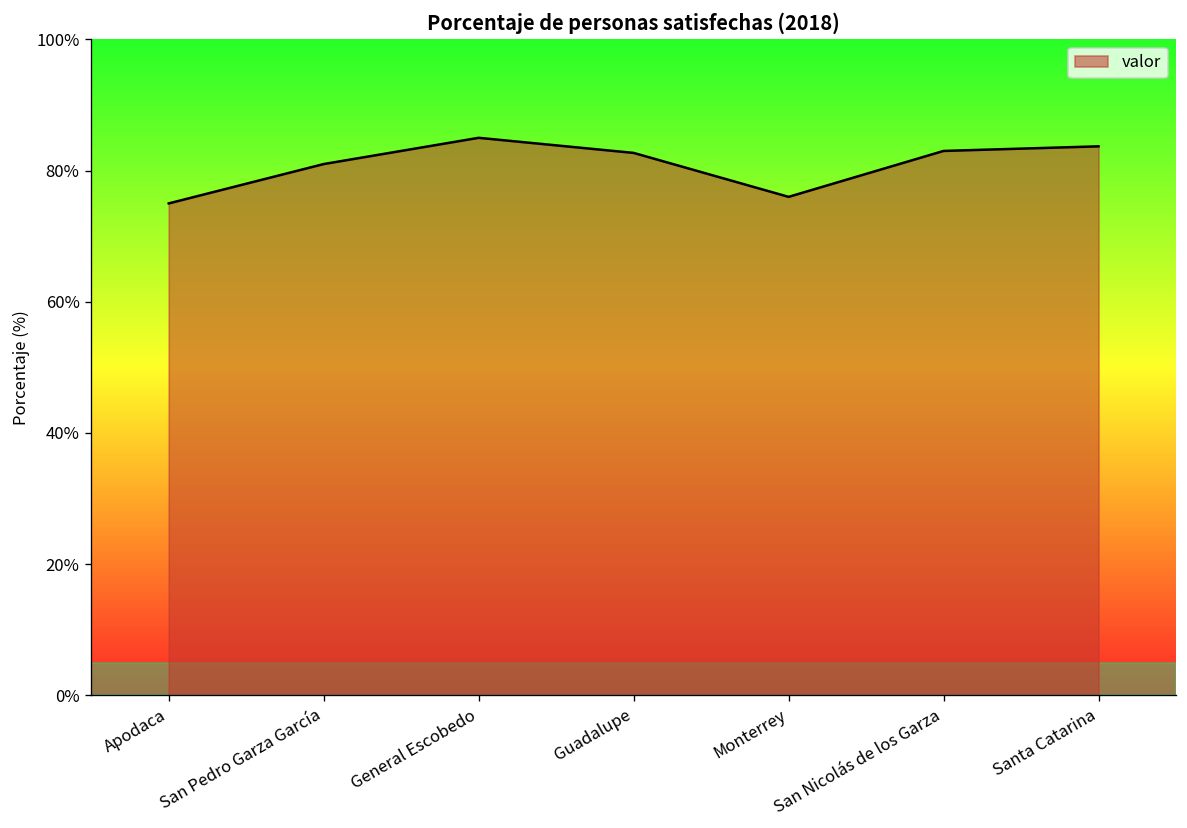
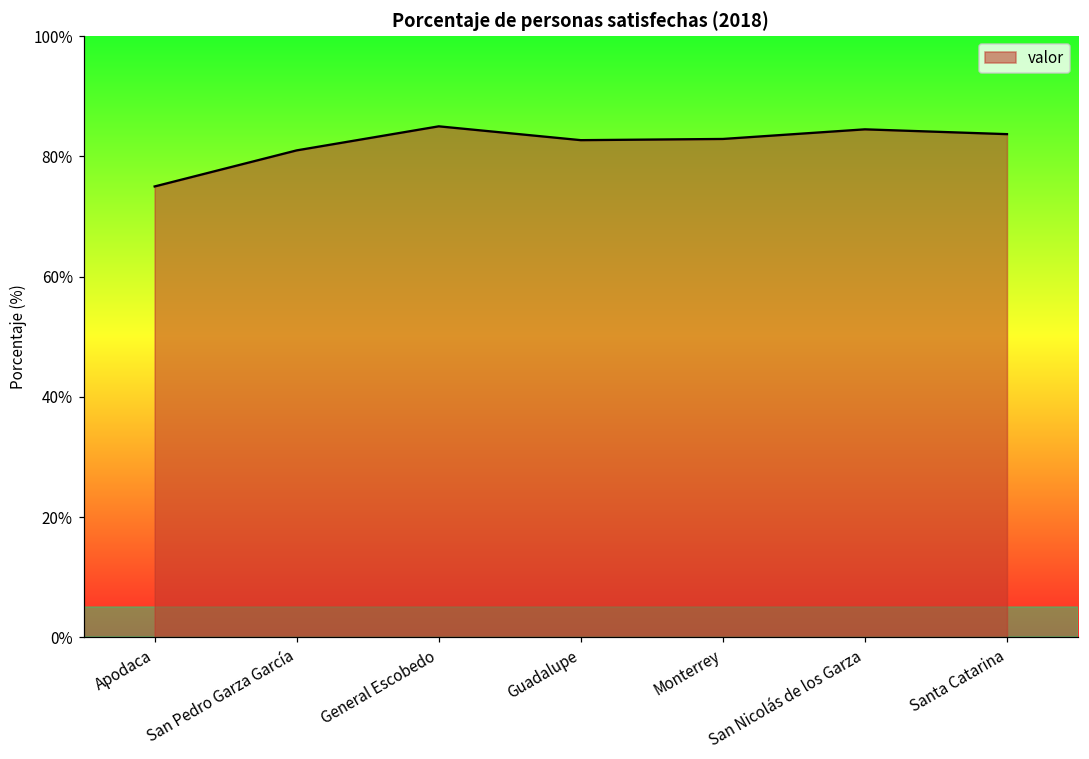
  {
    "Apodaca": "75%",
    "San Pedro Garza García": "81%",
    "General Escobedo": "85%",
    "Guadalupe": "83%",
-   "Monterrey": "76%",
-   "San Nicolás de los Garza": "83%",
+   "Monterrey": "83%",
+   "San Nicolás de los Garza": "85%",
    "Santa Catarina": "84%"
  }
